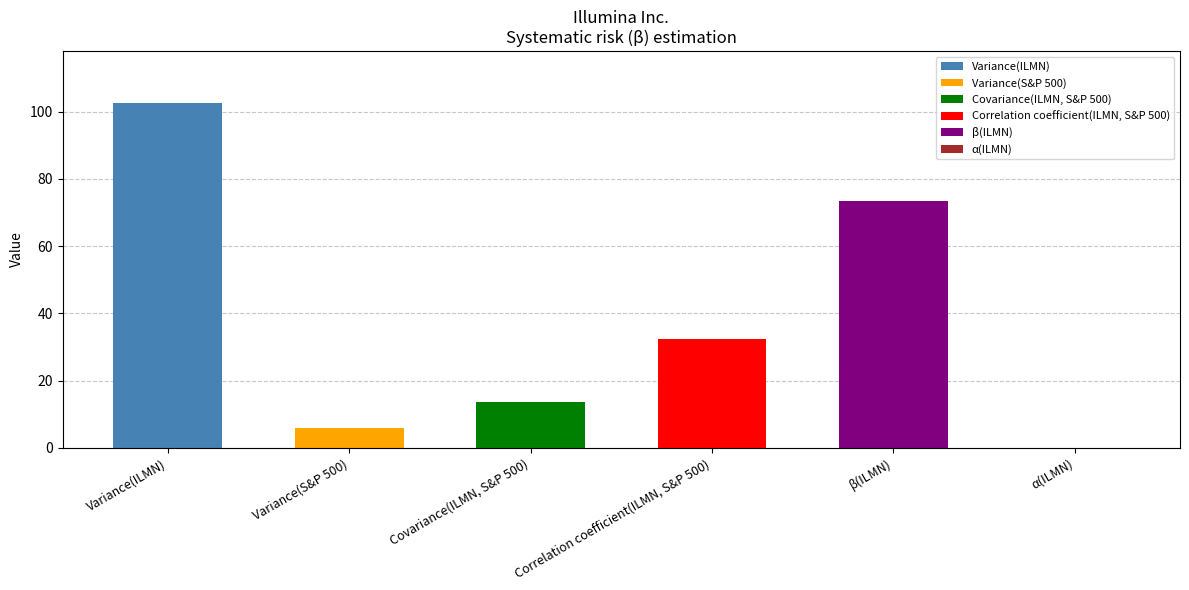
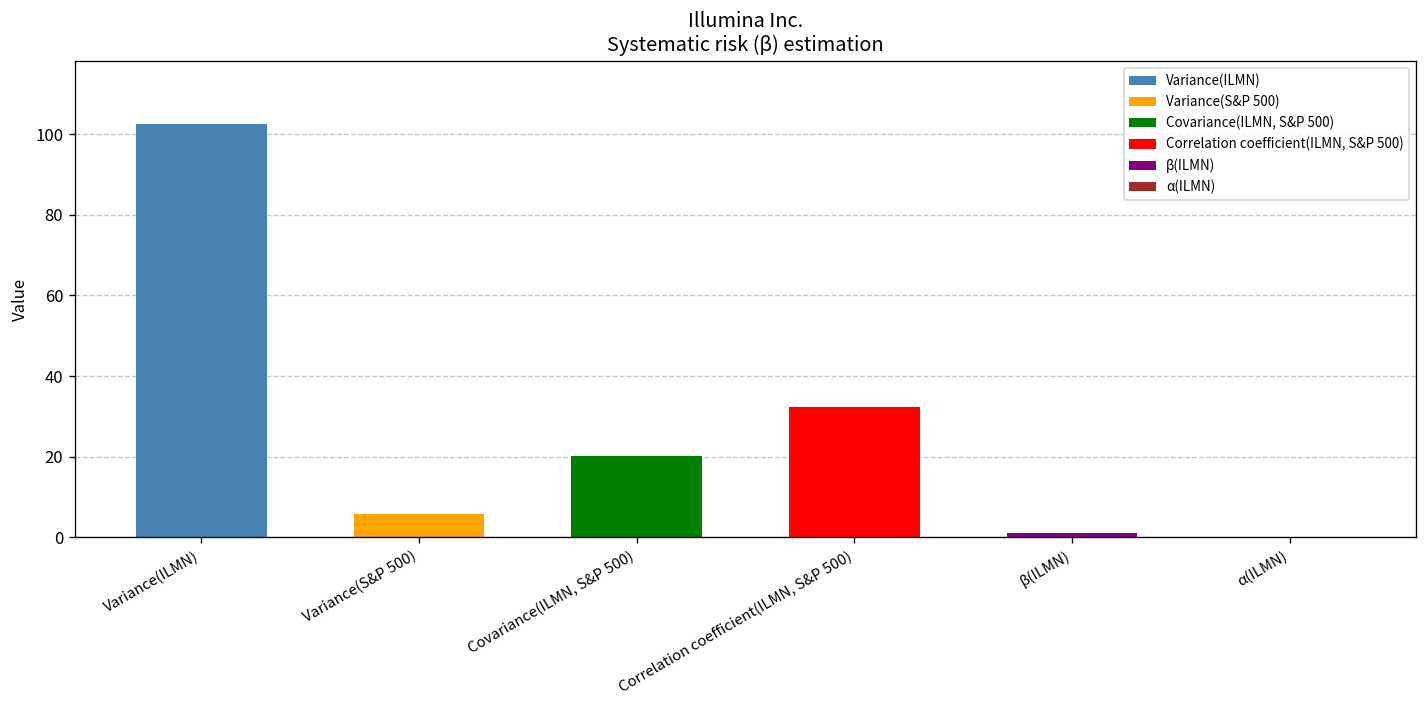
  {
    "Variance(ILMN)": 103,
    "Variance(S&P 500)": 6,
-   "Covariance(ILMN, S&P 500)": 14,
+   "Covariance(ILMN, S&P 500)": 20,
    "Correlation coefficient(ILMN, S&P 500)": 32,
-   "β(ILMN)": 74
+   "β(ILMN)": 1
  }
